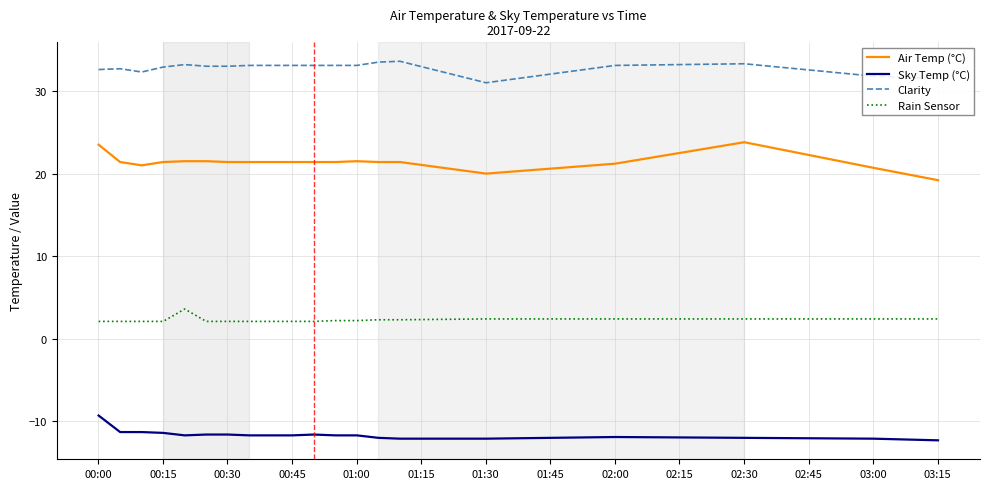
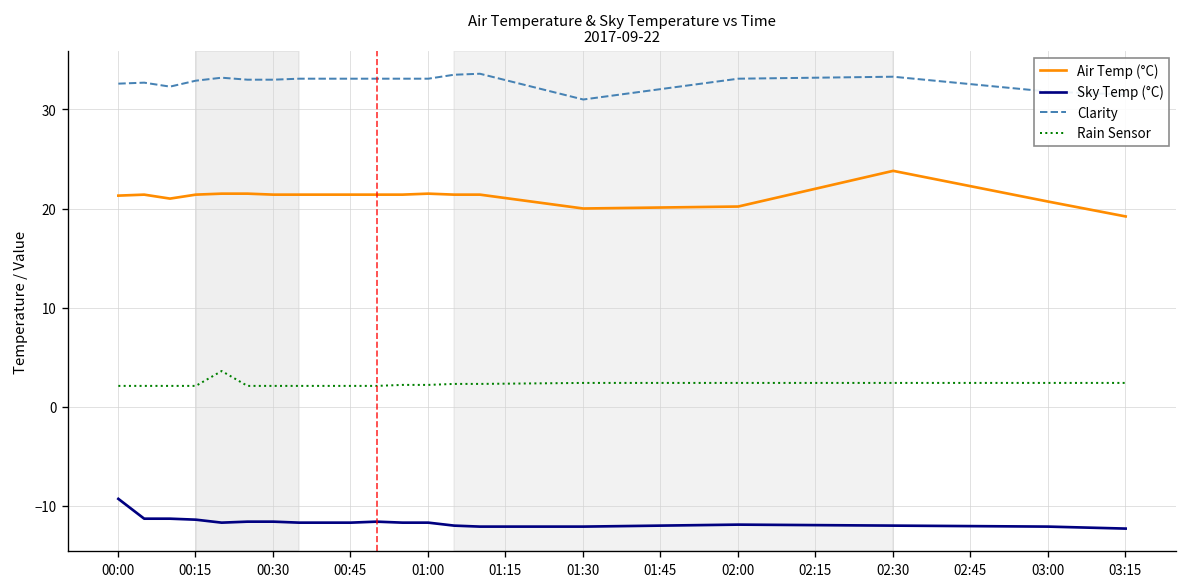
  {
    "Air Temp (°C)": {
-     "00:00": 24,
+     "00:00": 21,
      "00:15": 21,
      "00:30": 21,
      "00:45": 21,
      "01:00": 22,
      "01:30": 20,
-     "02:00": 21,
+     "02:00": 20,
      "02:30": 24,
      "03:00": 21,
      "03:15": 19
    },
    "Sky Temp (°C)": {
      "00:00": -9,
      "00:15": -11,
      "00:30": -12,
      "00:45": -12,
      "01:00": -12,
      "01:30": -12,
      "02:00": -12,
      "02:30": -12,
      "03:00": -12,
      "03:15": -12
    },
    "Clarity": {
      "00:00": 33,
      "00:15": 33,
      "00:30": 33,
      "00:45": 33,
      "01:00": 33,
      "01:30": 31,
      "02:00": 33,
      "02:30": 33
    },
    "Rain Sensor": {
      "00:00": 2,
      "00:15": 2,
      "00:30": 2,
      "00:45": 2,
      "01:00": 2,
      "01:30": 2,
      "02:00": 2,
      "02:30": 2,
      "03:00": 2,
      "03:15": 2
    }
  }
